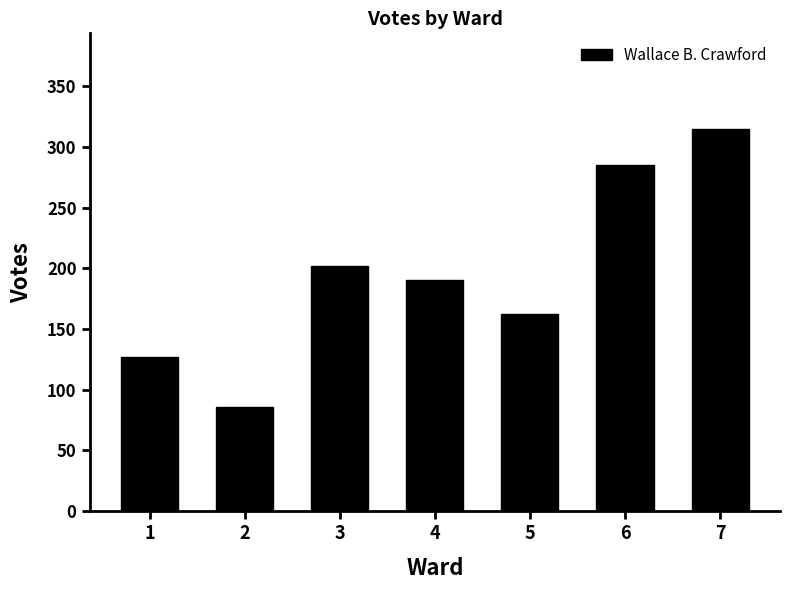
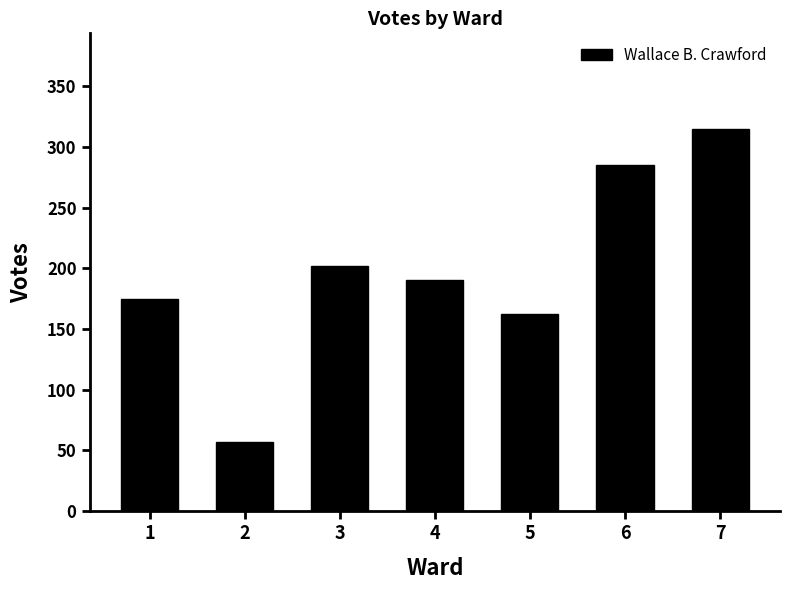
  {
-   "1": 127,
-   "2": 86,
+   "1": 175,
+   "2": 57,
    "3": 202,
    "4": 190,
    "5": 162,
    "6": 285,
    "7": 315
  }
